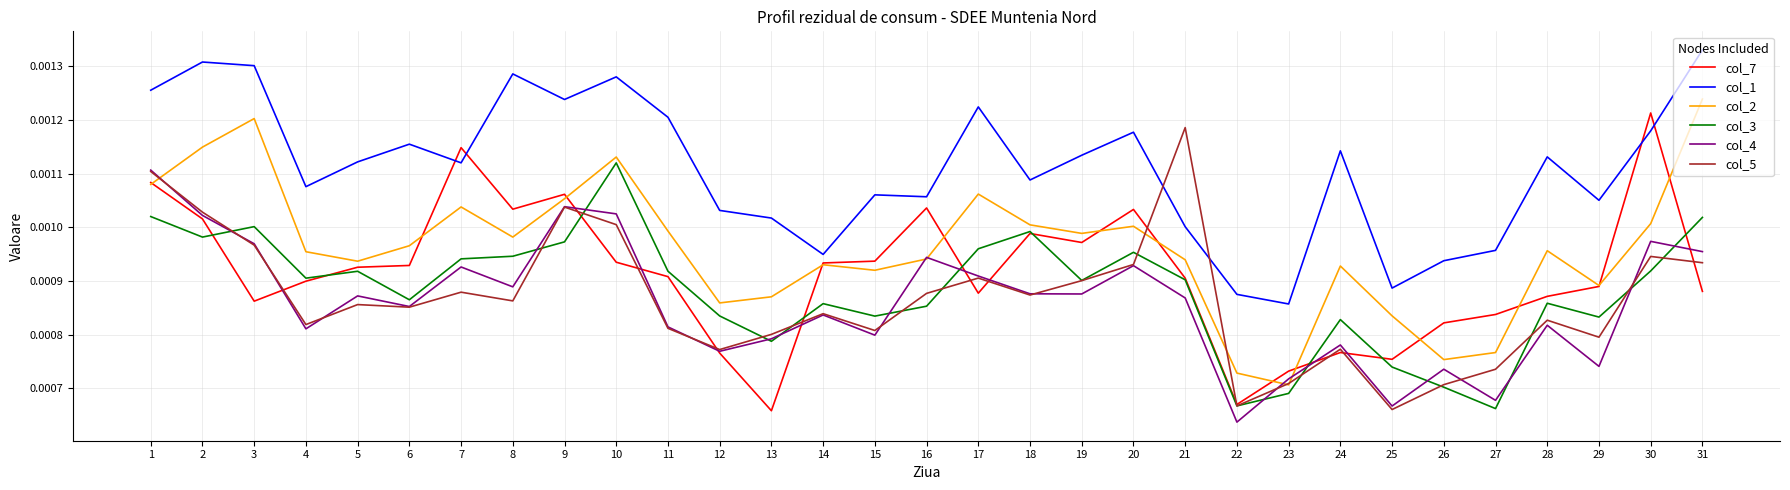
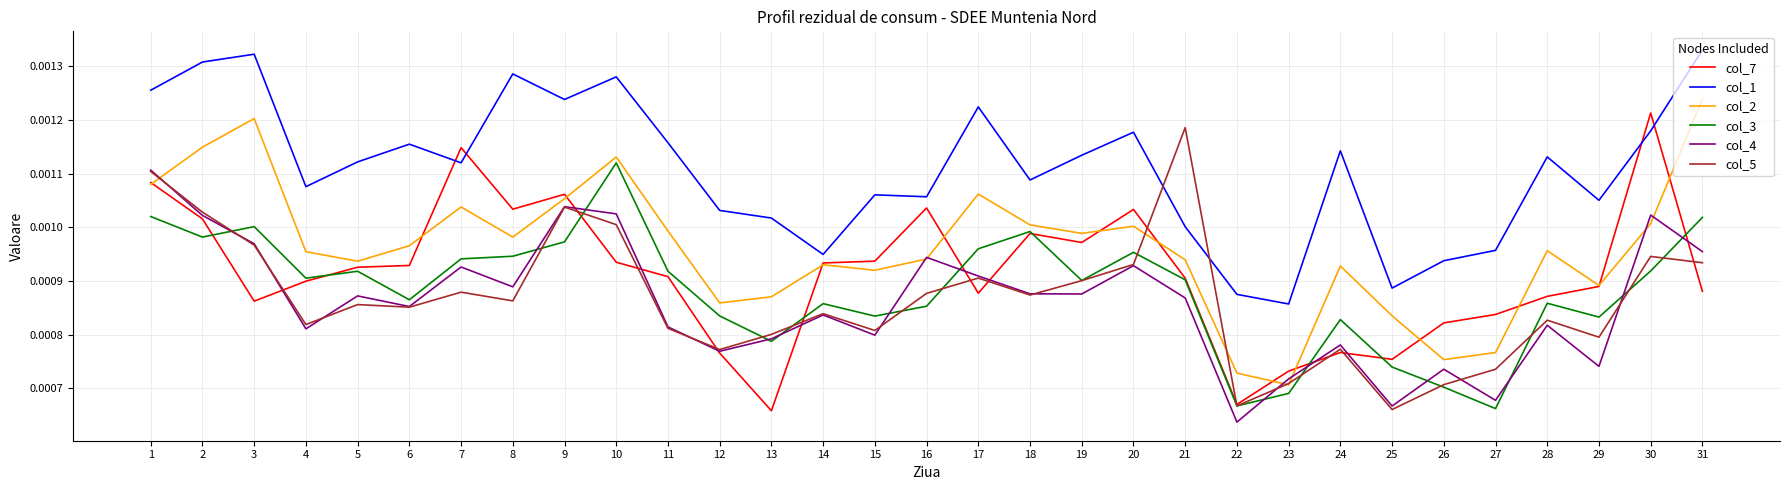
  {
    "col_7": {
      "2": 0.00102,
      "3": 0.00086,
      "4": 0.00090,
      "5": 0.00093,
      "6": 0.00093,
      "7": 0.00115,
      "8": 0.00103,
      "9": 0.00106,
      "10": 0.00093,
      "11": 0.00091,
      "13": 0.00066,
      "15": 0.00094,
      "16": 0.00104,
      "17": 0.00088,
      "19": 0.00097,
      "20": 0.00103,
      "23": 0.00073,
      "24": 0.00077,
      "25": 0.00075,
      "26": 0.00082,
      "27": 0.00084,
      "28": 0.00087,
      "30": 0.00121,
      "31": 0.00088
    },
    "col_1": {
      "1": 0.00126,
      "2": 0.00131,
-     "3": 0.00130,
+     "3": 0.00132,
      "4": 0.00108,
      "5": 0.00112,
      "6": 0.00115,
      "7": 0.00112,
      "8": 0.00129,
      "9": 0.00124,
      "10": 0.00128,
-     "11": 0.00121,
+     "11": 0.00116,
      "12": 0.00103,
      "13": 0.00102,
      "14": 0.00095,
      "15": 0.00106,
      "16": 0.00106,
      "17": 0.00122,
      "18": 0.00109,
      "19": 0.00113,
      "20": 0.00118,
      "21": 0.00100,
      "22": 0.00087,
      "23": 0.00086,
      "24": 0.00114,
      "25": 0.00089,
      "26": 0.00094,
      "27": 0.00096,
      "28": 0.00113,
      "29": 0.00105,
      "30": 0.00118
    },
    "col_2": {
      "2": 0.00115,
      "3": 0.00120,
      "4": 0.00095,
      "5": 0.00094,
      "6": 0.00097,
      "7": 0.00104,
      "8": 0.00098,
      "9": 0.00105,
      "10": 0.00113,
      "11": 0.00099,
      "12": 0.00086,
      "13": 0.00087,
      "15": 0.00092,
      "17": 0.00106,
      "18": 0.00100,
      "19": 0.00099,
      "20": 0.00100,
      "21": 0.00094,
      "22": 0.00073,
      "24": 0.00093,
      "25": 0.00083,
      "26": 0.00075,
      "27": 0.00077,
      "28": 0.00096,
      "30": 0.00101
    },
    "col_3": {
      "1": 0.00102,
      "2": 0.00098,
      "3": 0.00100,
      "4": 0.00091,
      "5": 0.00092,
      "6": 0.00086,
      "7": 0.00094,
      "8": 0.00095,
      "9": 0.00097,
      "10": 0.00112,
      "11": 0.00092,
      "12": 0.00083,
      "14": 0.00086,
      "15": 0.00083,
      "16": 0.00085,
      "17": 0.00096,
      "20": 0.00095,
      "23": 0.00069,
      "24": 0.00083,
      "25": 0.00074,
      "26": 0.00070,
      "27": 0.00066,
      "28": 0.00086,
      "29": 0.00083,
      "30": 0.00092,
      "31": 0.00102
    },
    "col_4": {
      "2": 0.00102,
      "4": 0.00081,
      "5": 0.00087,
      "7": 0.00093,
      "8": 0.00089,
      "10": 0.00102,
      "15": 0.00080,
      "19": 0.00088,
      "21": 0.00087,
      "22": 0.00064,
      "23": 0.00072,
      "24": 0.00078,
      "25": 0.00067,
      "26": 0.00074,
      "27": 0.00068,
      "28": 0.00082,
      "29": 0.00074,
-     "30": 0.00097,
+     "30": 0.00102,
      "31": 0.00095
    },
    "col_5": {
      "2": 0.00103,
      "4": 0.00082,
      "5": 0.00086,
      "7": 0.00088,
      "8": 0.00086,
      "10": 0.00100,
      "13": 0.00080,
      "15": 0.00081,
      "16": 0.00088,
      "21": 0.00119,
      "24": 0.00077,
      "25": 0.00066,
      "26": 0.00071,
      "27": 0.00074,
      "28": 0.00083,
      "29": 0.00079,
      "30": 0.00095,
      "31": 0.00093
    }
  }
